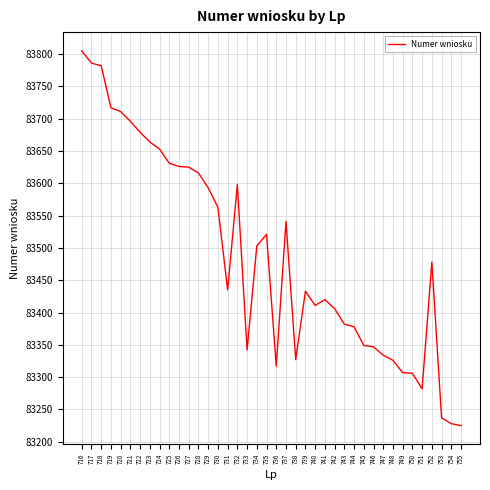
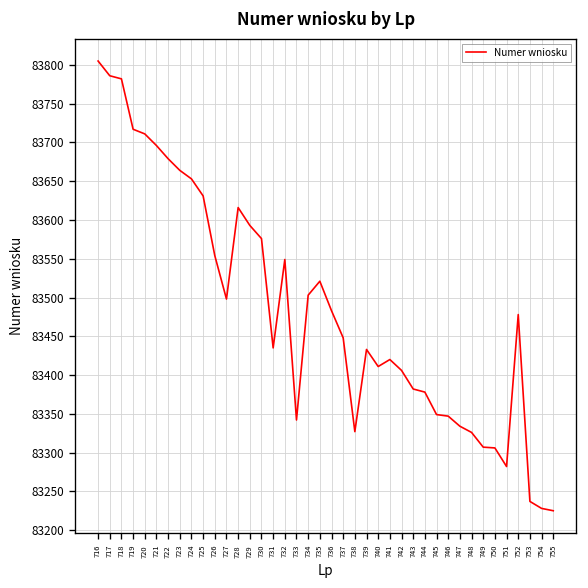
  {
    "716": 83810,
    "717": 83790,
    "718": 83780,
    "719": 83720,
    "720": 83710,
    "721": 83700,
    "722": 83680,
    "723": 83660,
    "724": 83650,
    "725": 83630,
-   "726": 83630,
-   "727": 83630,
+   "726": 83550,
+   "727": 83500,
    "728": 83620,
    "729": 83590,
-   "730": 83560,
+   "730": 83580,
    "731": 83440,
-   "732": 83600,
+   "732": 83550,
    "733": 83340,
    "734": 83500,
    "735": 83520,
-   "736": 83320,
-   "737": 83540,
+   "736": 83480,
+   "737": 83450,
    "738": 83330,
    "739": 83430,
    "740": 83410,
    "741": 83420,
    "742": 83410,
    "743": 83380,
    "744": 83380,
    "745": 83350,
    "746": 83350,
    "747": 83330,
    "748": 83330,
    "749": 83310,
    "750": 83310,
    "751": 83280,
    "752": 83480,
    "753": 83240,
    "754": 83230,
    "755": 83230
  }
